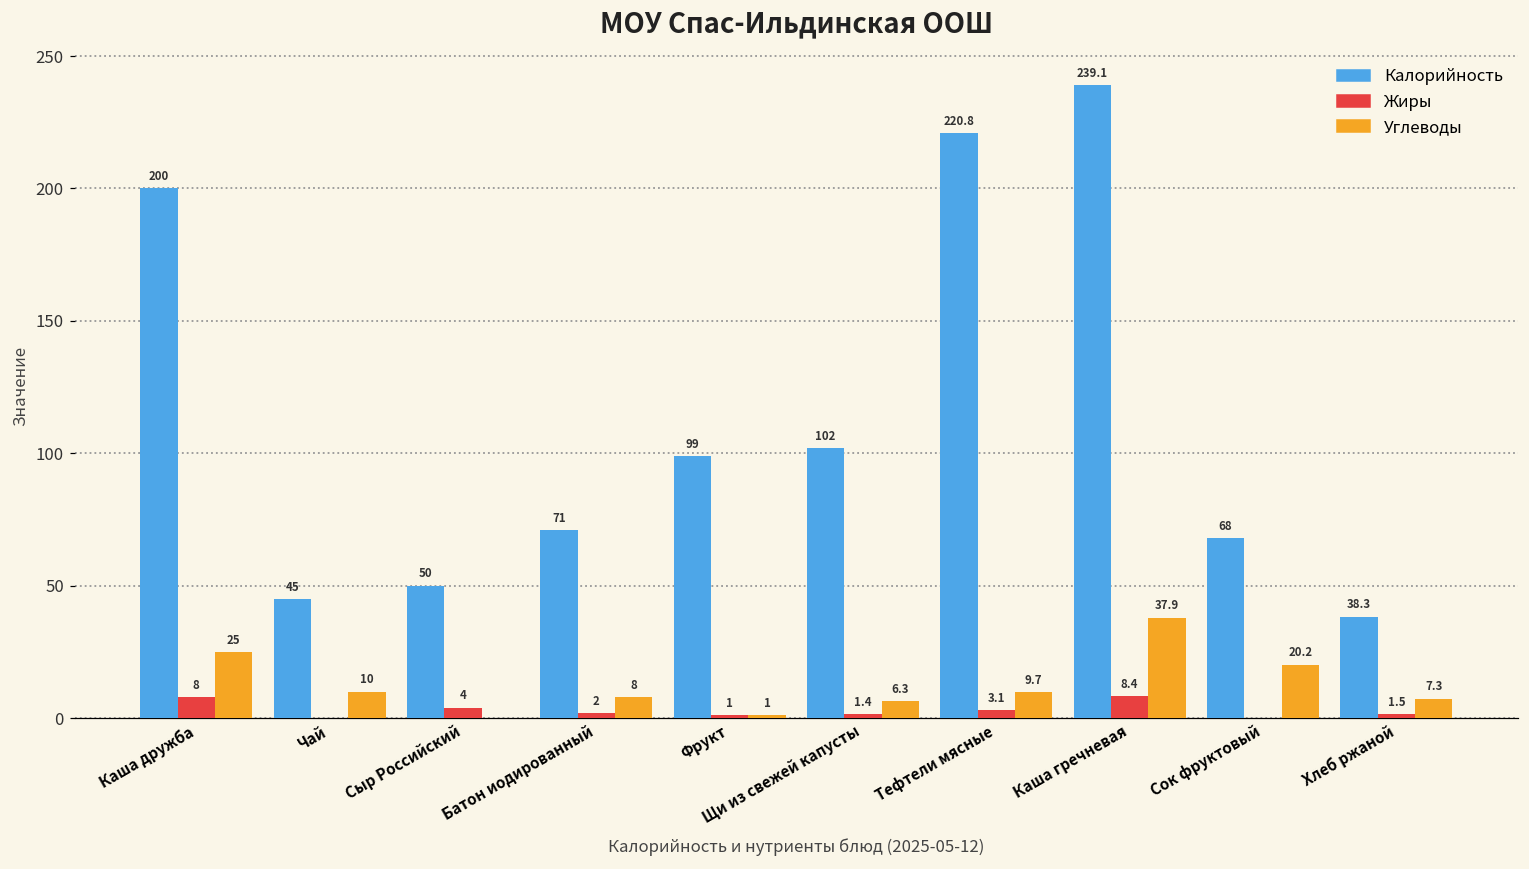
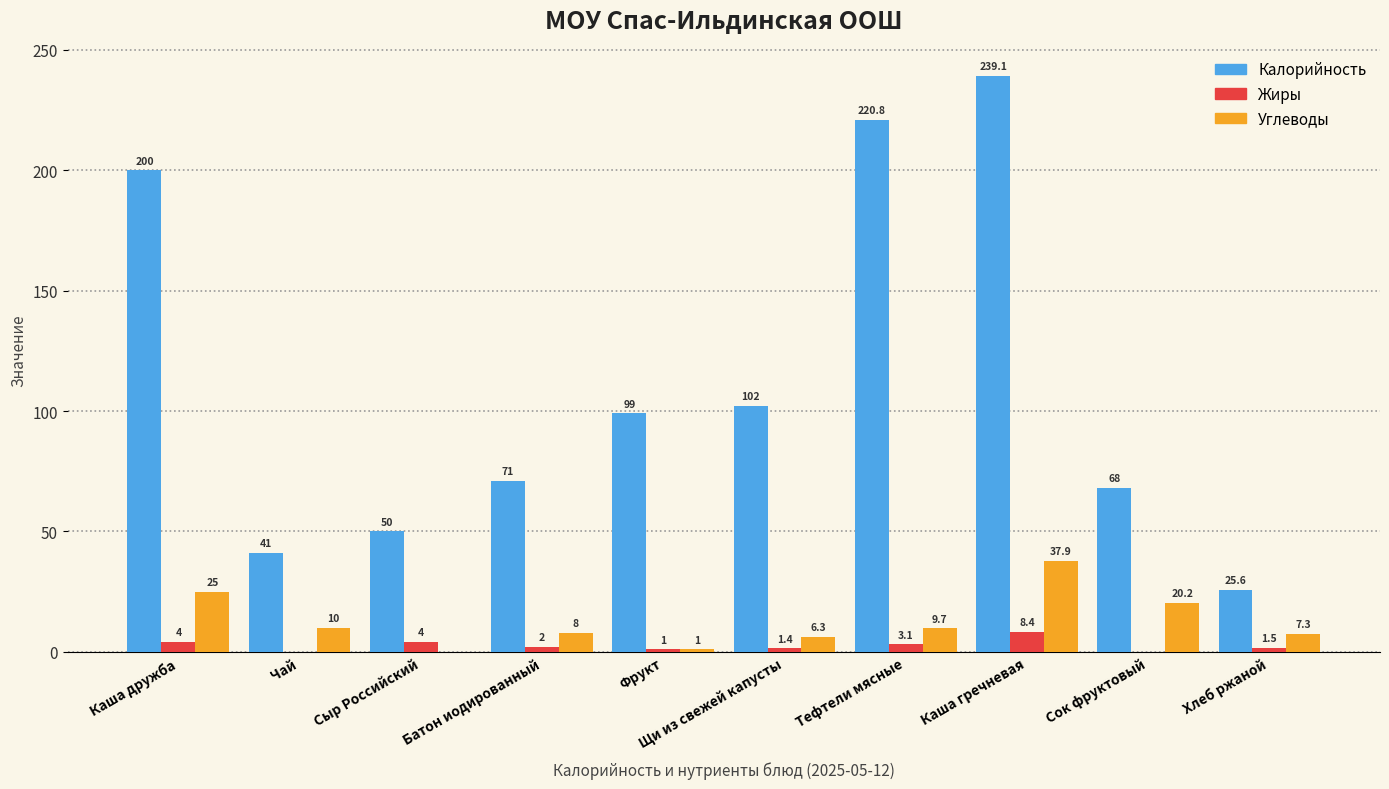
  {
    "Калорийность": {
      "Каша дружба": 200,
-     "Чай": 45,
+     "Чай": 41,
      "Сыр Российский": 50,
      "Батон иодированный": 71,
      "Фрукт": 99,
      "Щи из свежей капусты": 102,
      "Тефтели мясные": 220.8,
      "Каша гречневая": 239.1,
      "Сок фруктовый": 68,
-     "Хлеб ржаной": 38.3
+     "Хлеб ржаной": 25.6
    },
    "Жиры": {
-     "Каша дружба": 8,
+     "Каша дружба": 4,
      "Сыр Российский": 4,
      "Батон иодированный": 2,
      "Фрукт": 1,
      "Щи из свежей капусты": 1.4,
      "Тефтели мясные": 3.1,
      "Каша гречневая": 8.4,
      "Хлеб ржаной": 1.5
    },
    "Углеводы": {
      "Каша дружба": 25,
      "Чай": 10,
      "Батон иодированный": 8,
      "Фрукт": 1,
      "Щи из свежей капусты": 6.3,
      "Тефтели мясные": 9.7,
      "Каша гречневая": 37.9,
      "Сок фруктовый": 20.2,
      "Хлеб ржаной": 7.3
    }
  }
